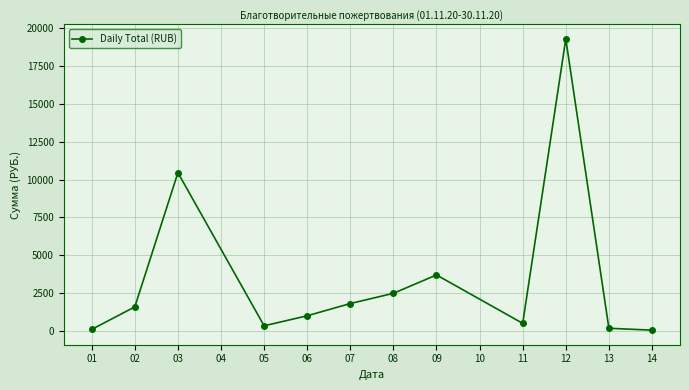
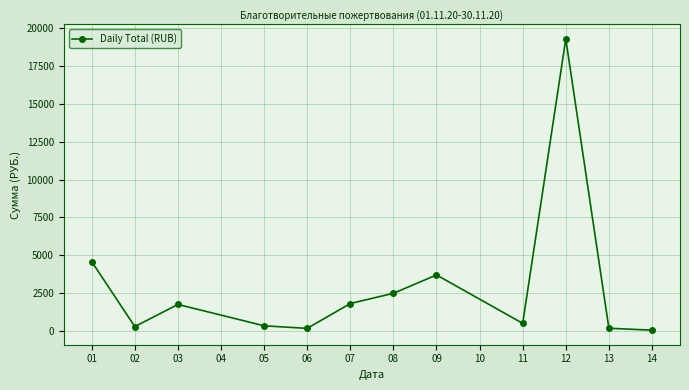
  {
-   "01": 100,
-   "02": 1600,
-   "03": 10500,
+   "01": 4600,
+   "02": 300,
+   "03": 1800,
    "05": 300,
-   "06": 1000,
+   "06": 200,
    "07": 1800,
    "08": 2500,
    "09": 3700,
    "11": 500,
    "12": 19300,
    "13": 200,
    "14": 100
  }
